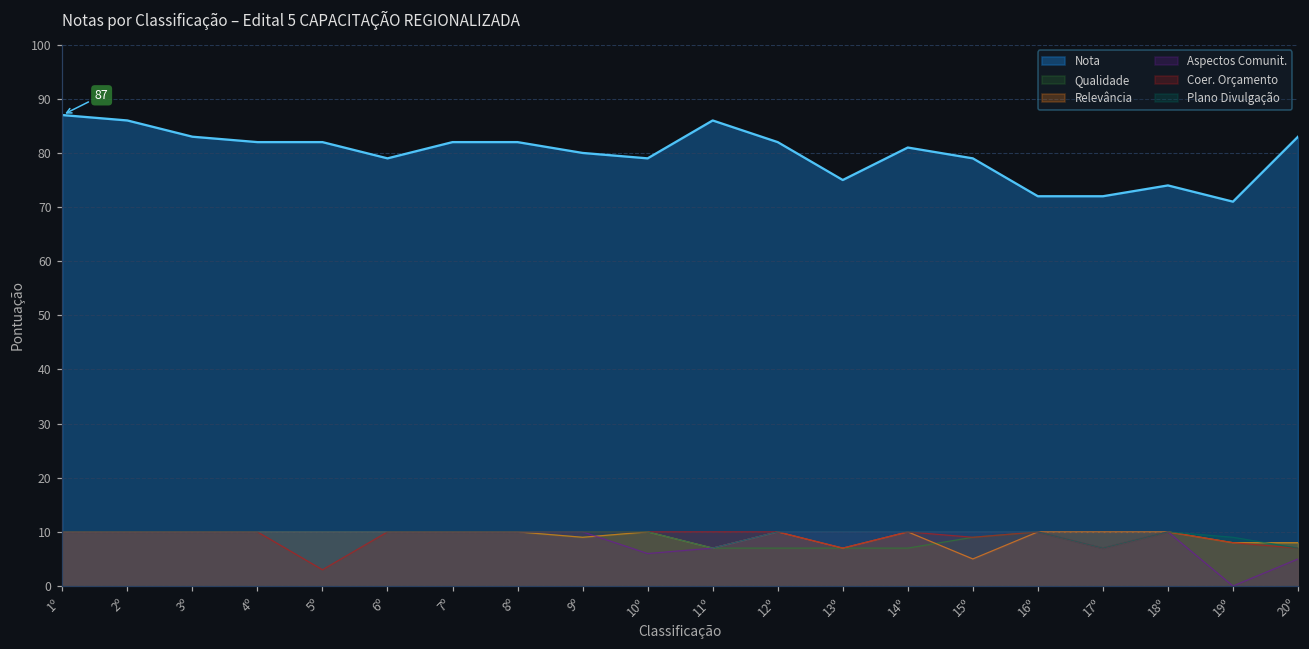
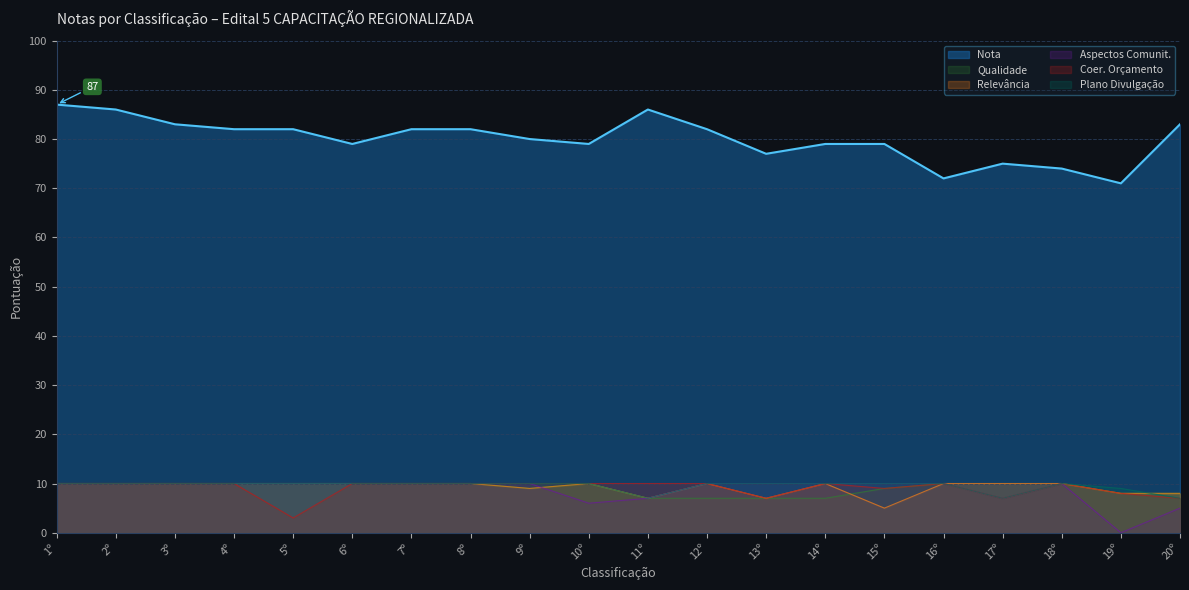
  {
    "Nota": {
      "2º": 86,
      "3º": 83,
      "4º": 82,
      "5º": 82,
      "6º": 79,
      "7º": 82,
      "8º": 82,
      "9º": 80,
      "10º": 79,
      "11º": 86,
      "12º": 82,
-     "13º": 75,
-     "14º": 81,
+     "13º": 77,
+     "14º": 79,
      "15º": 79,
      "16º": 72,
-     "17º": 72,
+     "17º": 75,
      "18º": 74,
      "19º": 71,
      "20º": 83
    }
  }
